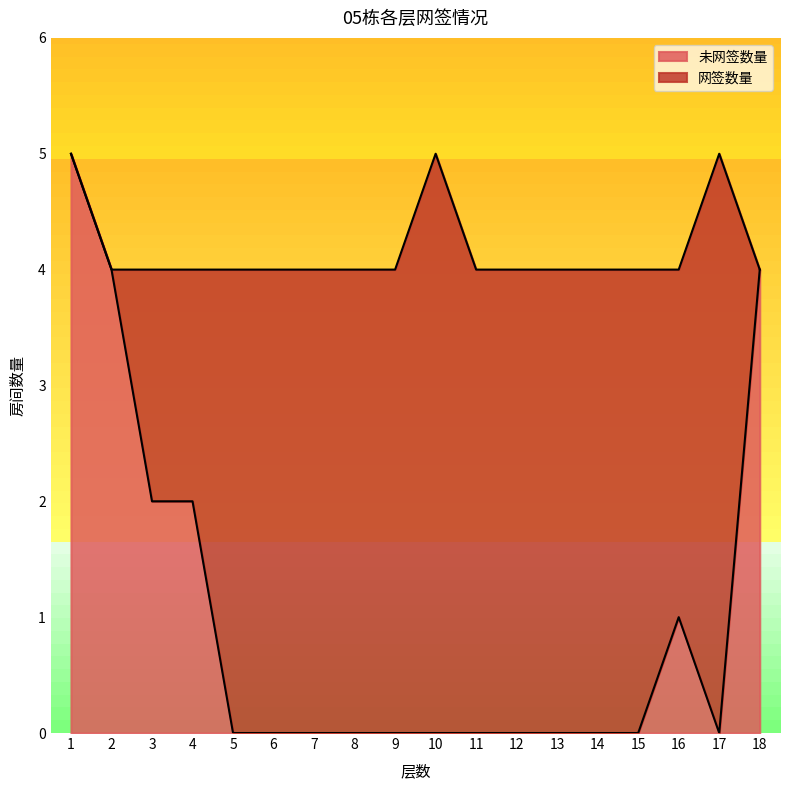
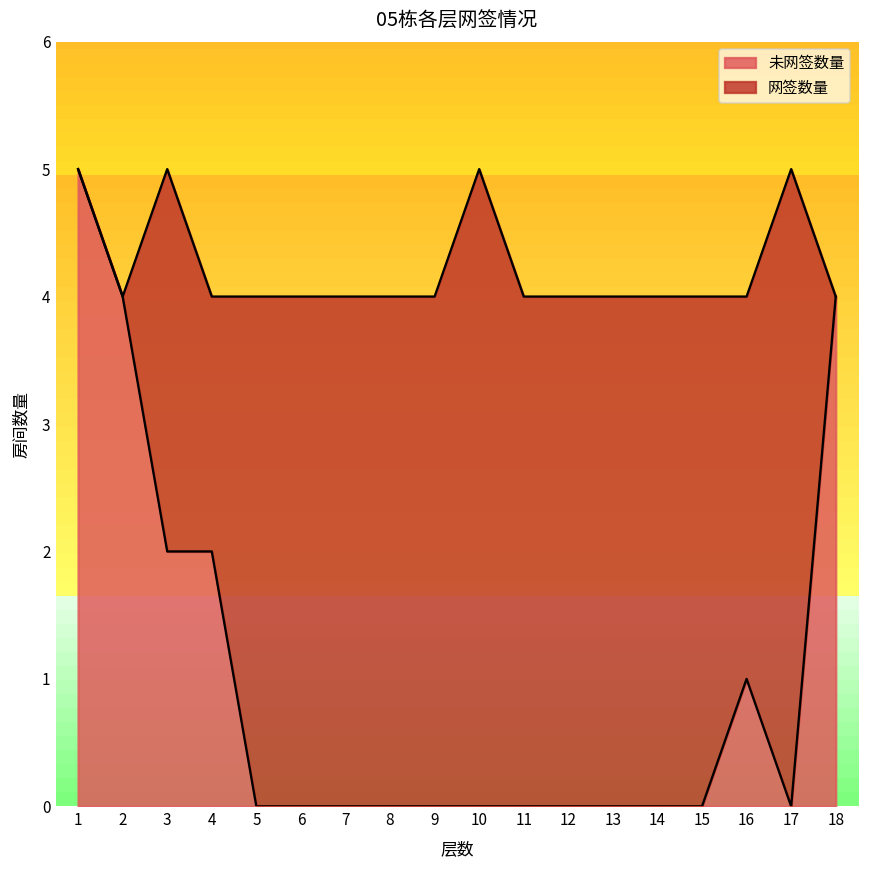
  {
    "未网签数量": {
      "3": 2,
      "4": 2,
      "5": 0,
      "6": 0,
      "7": 0,
      "8": 0,
      "9": 0,
      "10": 0,
      "11": 0,
      "12": 0,
      "13": 0,
      "14": 0,
      "15": 0,
      "16": 1,
      "17": 0
    },
    "网签数量": {
-     "3": 2,
+     "3": 3,
      "4": 4,
      "5": 4,
      "6": 4,
      "7": 4,
      "8": 4,
      "9": 4,
      "10": 5,
      "11": 4,
      "12": 4,
      "13": 4,
      "14": 4,
      "15": 4,
      "16": 4,
      "17": 5
    }
  }
